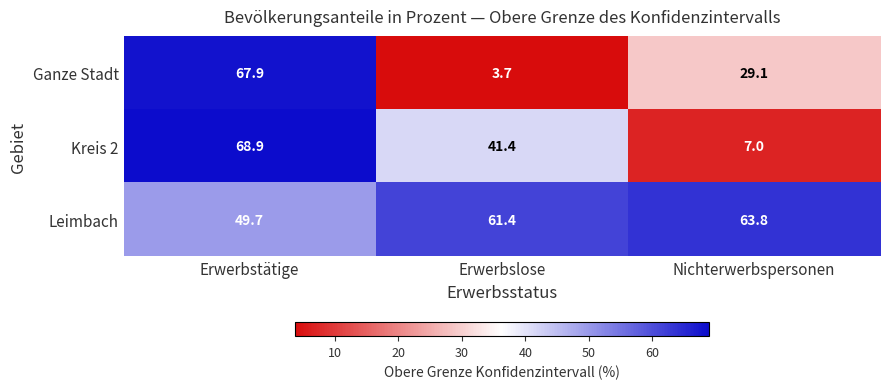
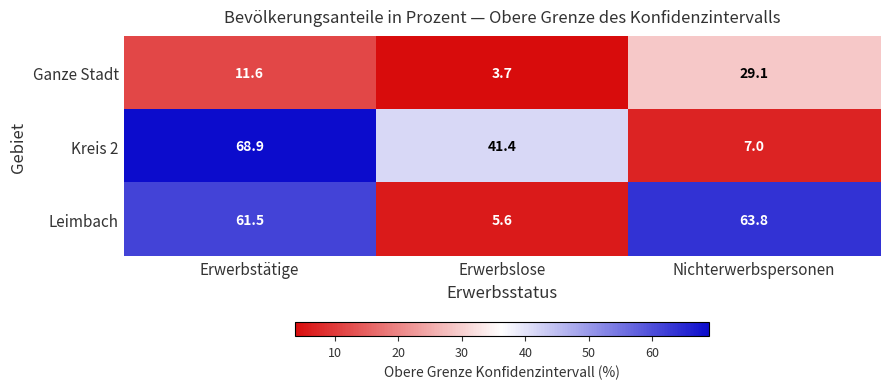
  {
    "Ganze Stadt": {
-     "Erwerbstätige": 67.9,
+     "Erwerbstätige": 11.6,
      "Erwerbslose": 3.7,
      "Nichterwerbspersonen": 29.1
    },
    "Kreis 2": {
      "Erwerbstätige": 68.9,
      "Erwerbslose": 41.4,
      "Nichterwerbspersonen": 7.0
    },
    "Leimbach": {
-     "Erwerbstätige": 49.7,
-     "Erwerbslose": 61.4,
+     "Erwerbstätige": 61.5,
+     "Erwerbslose": 5.6,
      "Nichterwerbspersonen": 63.8
    }
  }
